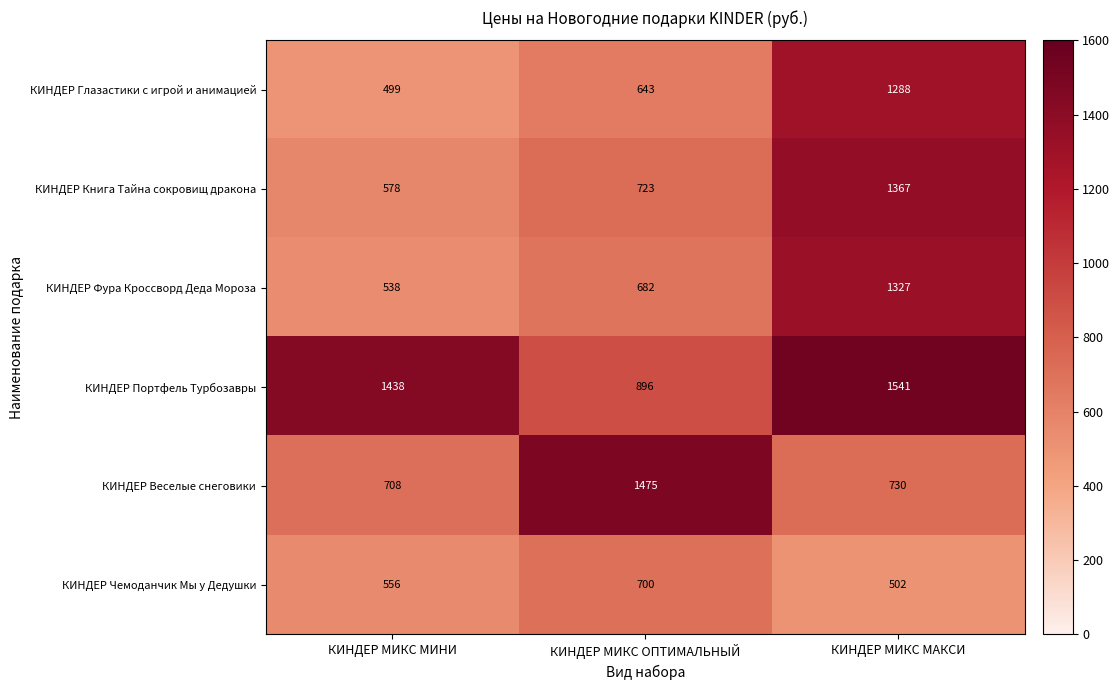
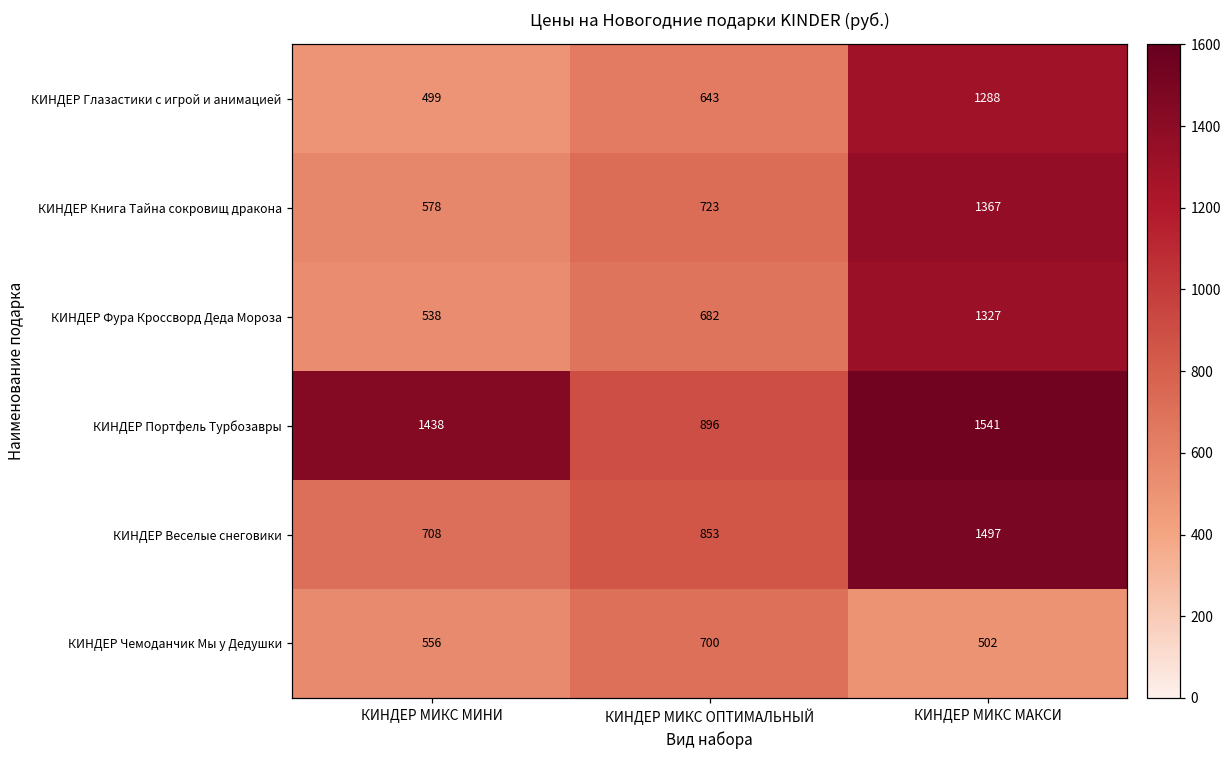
  {
    "КИНДЕР Глазастики с игрой и анимацией": {
      "КИНДЕР МИКС МИНИ": 499,
      "КИНДЕР МИКС ОПТИМАЛЬНЫЙ": 643,
      "КИНДЕР МИКС МАКСИ": 1288
    },
    "КИНДЕР Книга Тайна сокровищ дракона": {
      "КИНДЕР МИКС МИНИ": 578,
      "КИНДЕР МИКС ОПТИМАЛЬНЫЙ": 723,
      "КИНДЕР МИКС МАКСИ": 1367
    },
    "КИНДЕР Фура Кроссворд Деда Мороза": {
      "КИНДЕР МИКС МИНИ": 538,
      "КИНДЕР МИКС ОПТИМАЛЬНЫЙ": 682,
      "КИНДЕР МИКС МАКСИ": 1327
    },
    "КИНДЕР Портфель Турбозавры": {
      "КИНДЕР МИКС МИНИ": 1438,
      "КИНДЕР МИКС ОПТИМАЛЬНЫЙ": 896,
      "КИНДЕР МИКС МАКСИ": 1541
    },
    "КИНДЕР Веселые снеговики": {
      "КИНДЕР МИКС МИНИ": 708,
-     "КИНДЕР МИКС ОПТИМАЛЬНЫЙ": 1475,
-     "КИНДЕР МИКС МАКСИ": 730
+     "КИНДЕР МИКС ОПТИМАЛЬНЫЙ": 853,
+     "КИНДЕР МИКС МАКСИ": 1497
    },
    "КИНДЕР Чемоданчик Мы у Дедушки": {
      "КИНДЕР МИКС МИНИ": 556,
      "КИНДЕР МИКС ОПТИМАЛЬНЫЙ": 700,
      "КИНДЕР МИКС МАКСИ": 502
    }
  }
